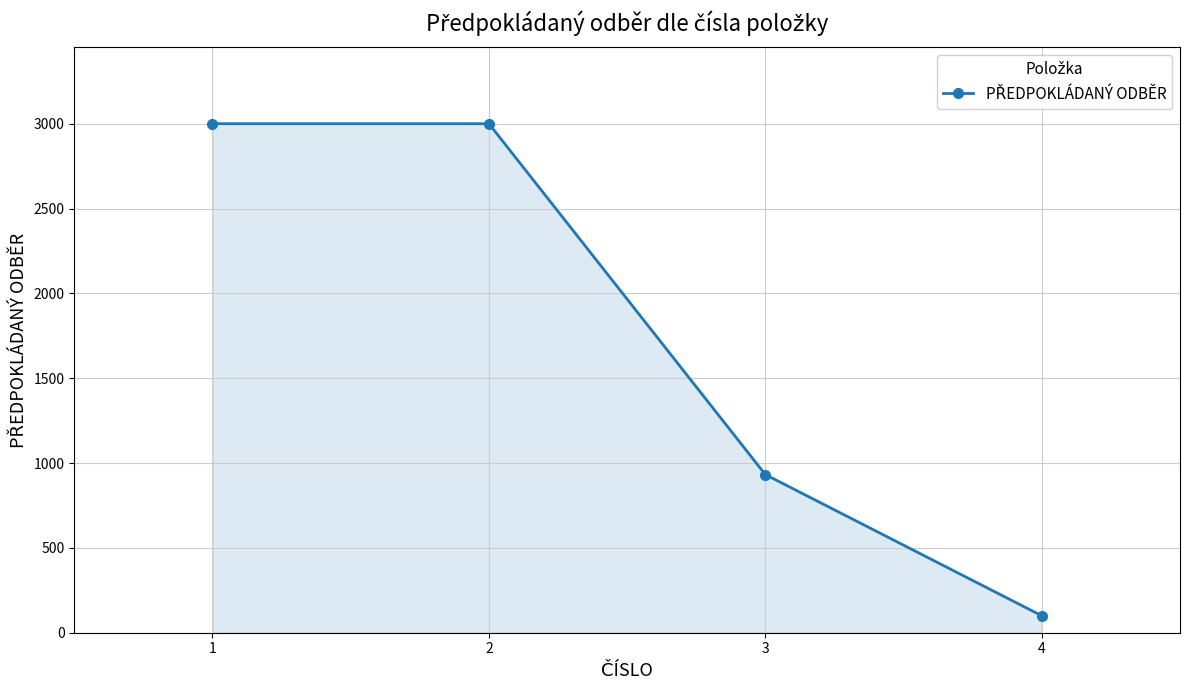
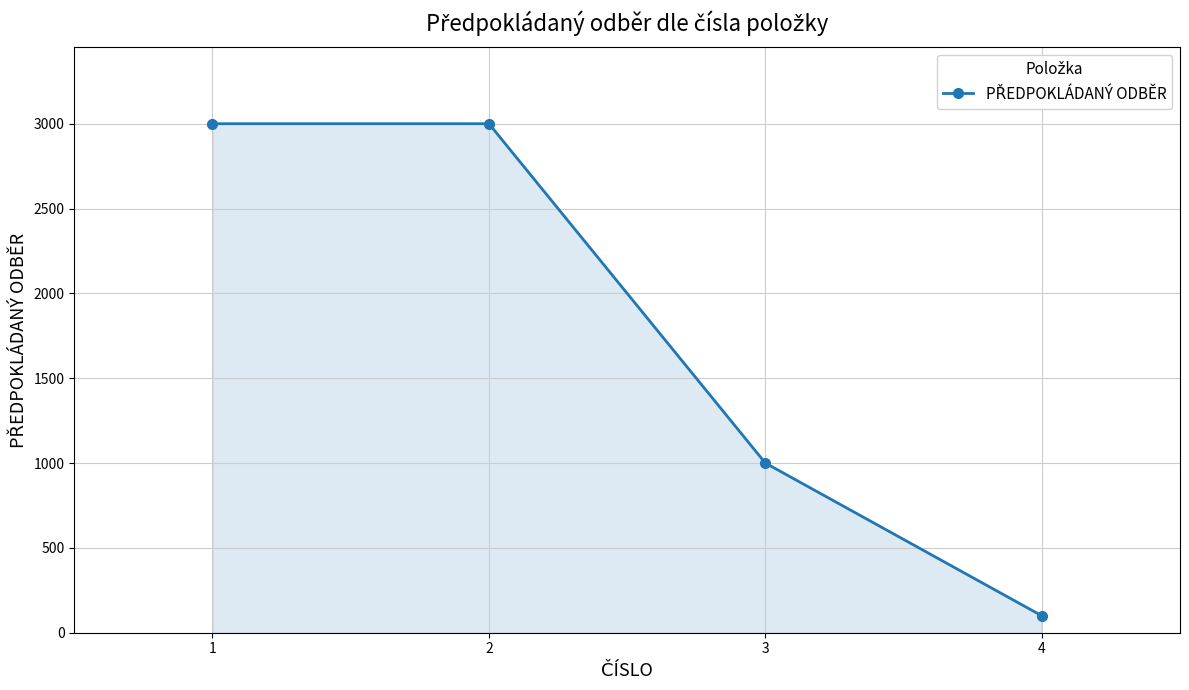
  {
    "1": 3000,
    "2": 3000,
-   "3": 930,
+   "3": 1000,
    "4": 100
  }
